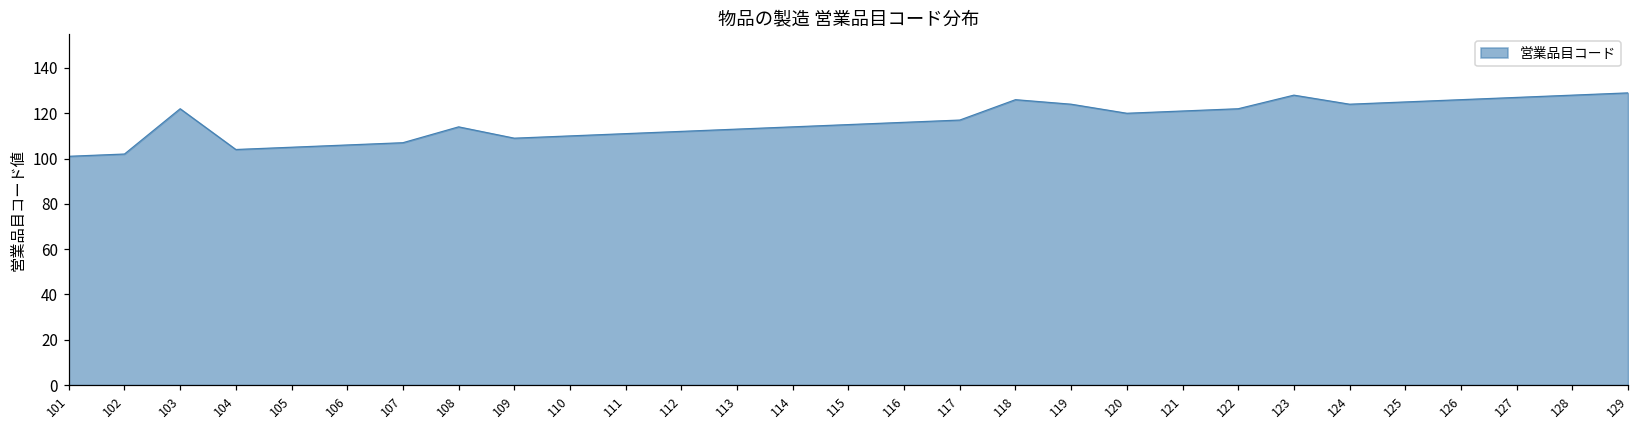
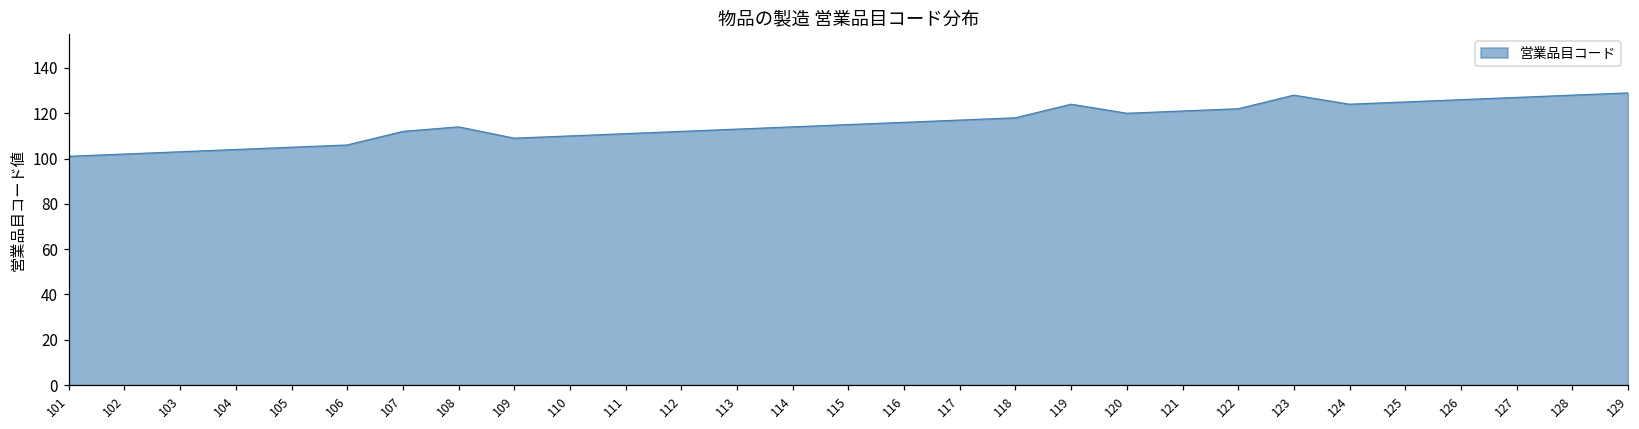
  {
    "101": 101,
    "102": 102,
-   "103": 122,
+   "103": 103,
    "104": 104,
    "105": 105,
    "106": 106,
-   "107": 107,
+   "107": 112,
    "108": 114,
    "109": 109,
    "110": 110,
    "111": 111,
    "112": 112,
    "113": 113,
    "114": 114,
    "115": 115,
    "116": 116,
    "117": 117,
-   "118": 126,
+   "118": 118,
    "119": 124,
    "120": 120,
    "121": 121,
    "122": 122,
    "123": 128,
    "124": 124,
    "125": 125,
    "126": 126,
    "127": 127,
    "128": 128,
    "129": 129
  }
